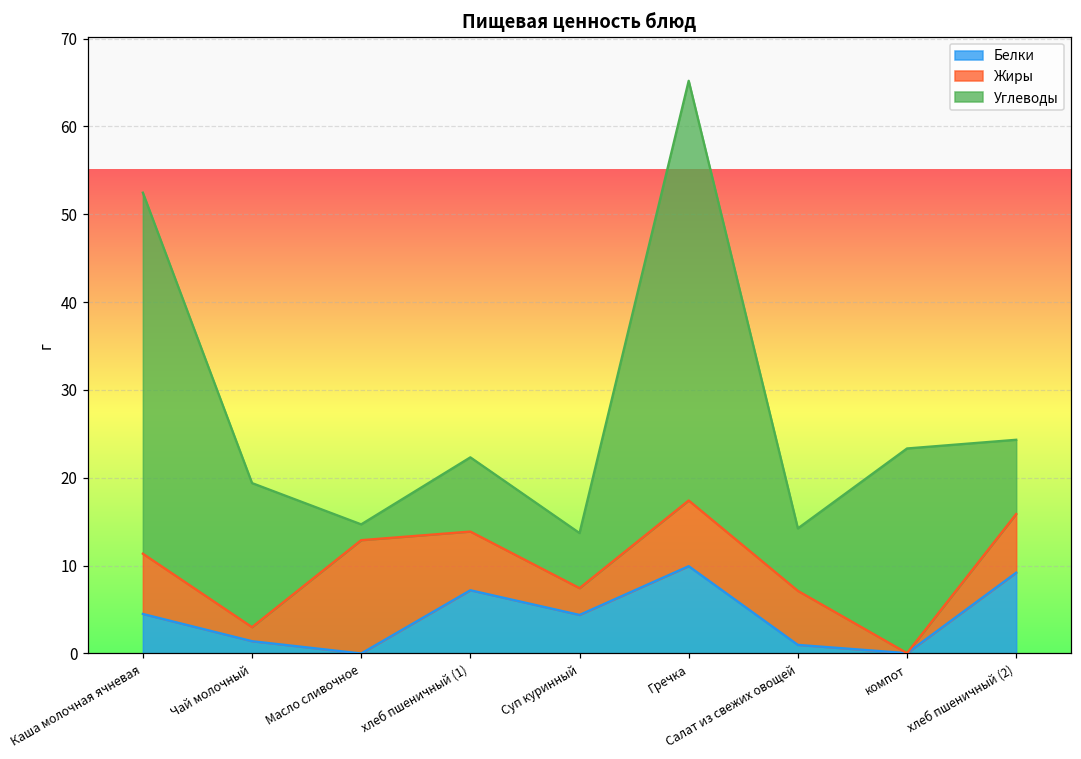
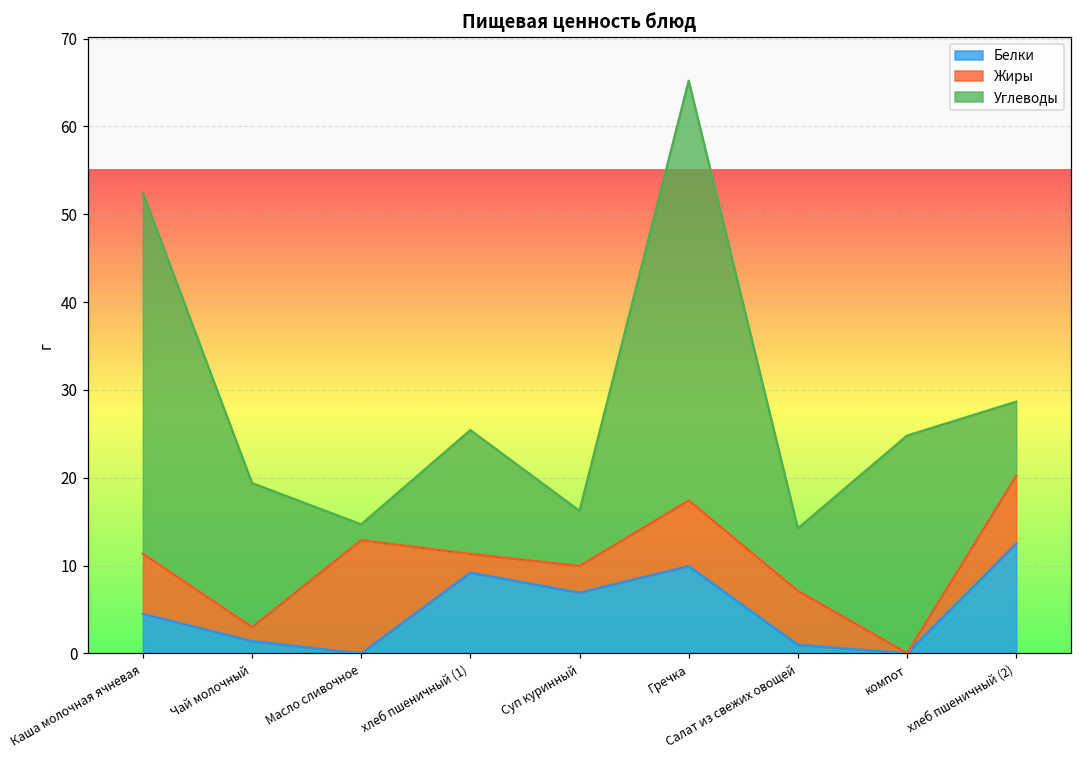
  {
    "Белки": {
      "Каша молочная ячневая": 5,
      "Чай молочный": 1,
      "Масло сливочное": 0,
-     "хлеб пшеничный (1)": 7,
-     "Суп куринный": 4,
+     "хлеб пшеничный (1)": 9,
+     "Суп куринный": 7,
      "Гречка": 10,
      "Салат из свежих овощей": 1,
-     "хлеб пшеничный (2)": 9
+     "хлеб пшеничный (2)": 13
    },
    "Жиры": {
      "Каша молочная ячневая": 7,
      "Чай молочный": 2,
      "Масло сливочное": 13,
-     "хлеб пшеничный (1)": 7,
+     "хлеб пшеничный (1)": 2,
      "Суп куринный": 3,
      "Гречка": 7,
      "Салат из свежих овощей": 6,
-     "хлеб пшеничный (2)": 7
+     "хлеб пшеничный (2)": 8
    },
    "Углеводы": {
      "Каша молочная ячневая": 41,
      "Чай молочный": 16,
      "Масло сливочное": 2,
-     "хлеб пшеничный (1)": 8,
+     "хлеб пшеничный (1)": 14,
      "Суп куринный": 6,
      "Гречка": 48,
      "Салат из свежих овощей": 7,
-     "компот": 23,
+     "компот": 25,
      "хлеб пшеничный (2)": 8
    }
  }
